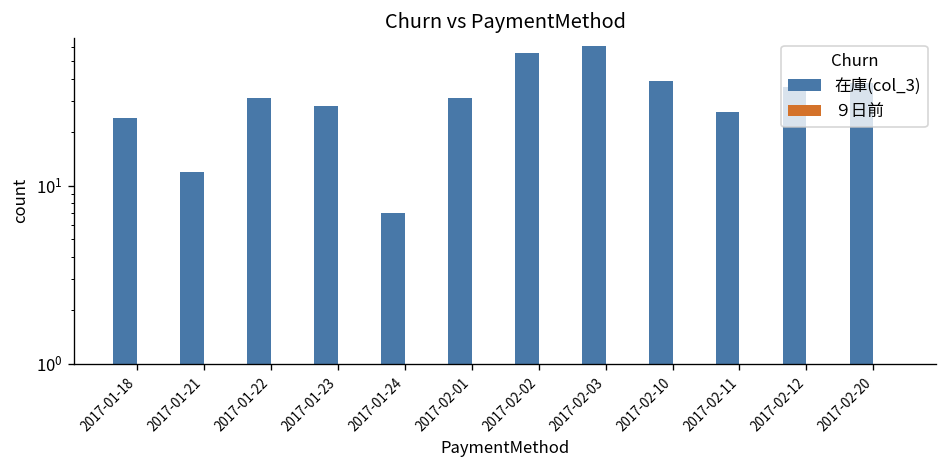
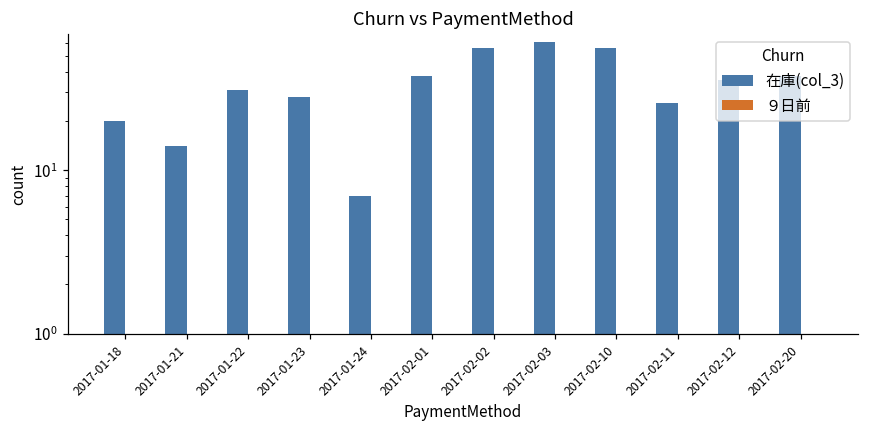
  {
    "在庫(col_3)": {
-     "2017-01-18": 24,
-     "2017-01-21": 12,
+     "2017-01-18": 20,
+     "2017-01-21": 14,
      "2017-01-22": 31,
      "2017-01-23": 28,
      "2017-01-24": 7,
-     "2017-02-01": 31,
+     "2017-02-01": 38,
      "2017-02-02": 56,
      "2017-02-03": 61,
-     "2017-02-10": 39,
+     "2017-02-10": 56,
      "2017-02-11": 26
    }
  }
